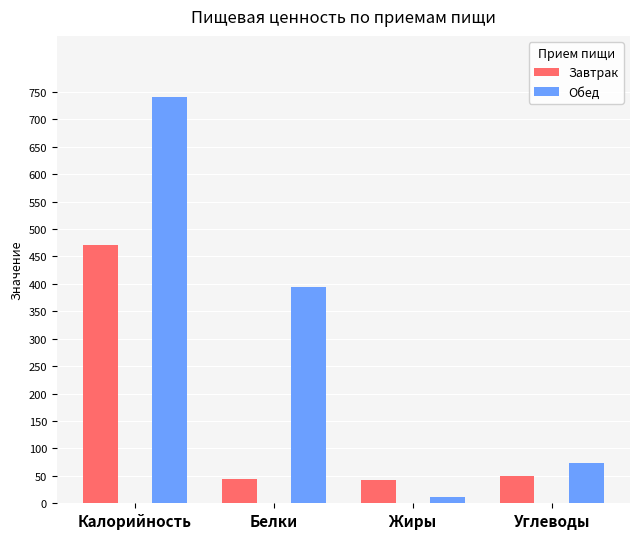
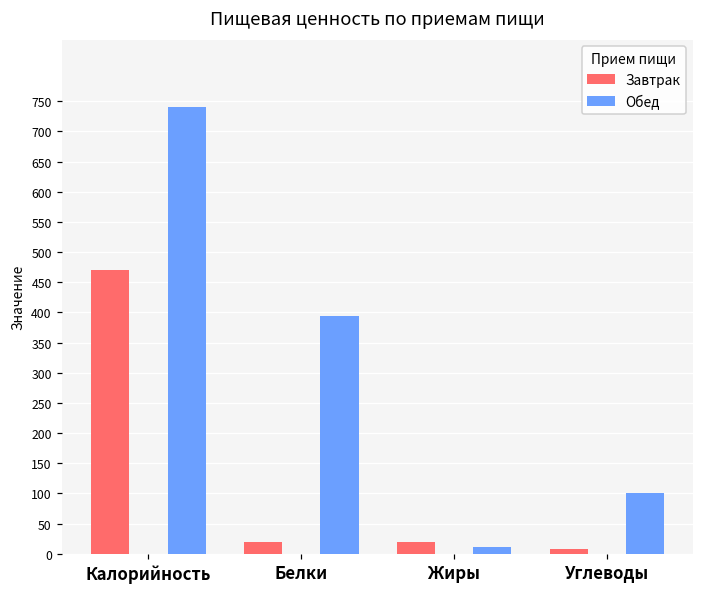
  {
    "Завтрак": {
      "Калорийность": 470,
-     "Белки": 40,
-     "Жиры": 40,
-     "Углеводы": 50
+     "Белки": 20,
+     "Жиры": 20,
+     "Углеводы": 10
    },
    "Обед": {
      "Калорийность": 740,
      "Белки": 390,
      "Жиры": 10,
-     "Углеводы": 70
+     "Углеводы": 100
    }
  }
